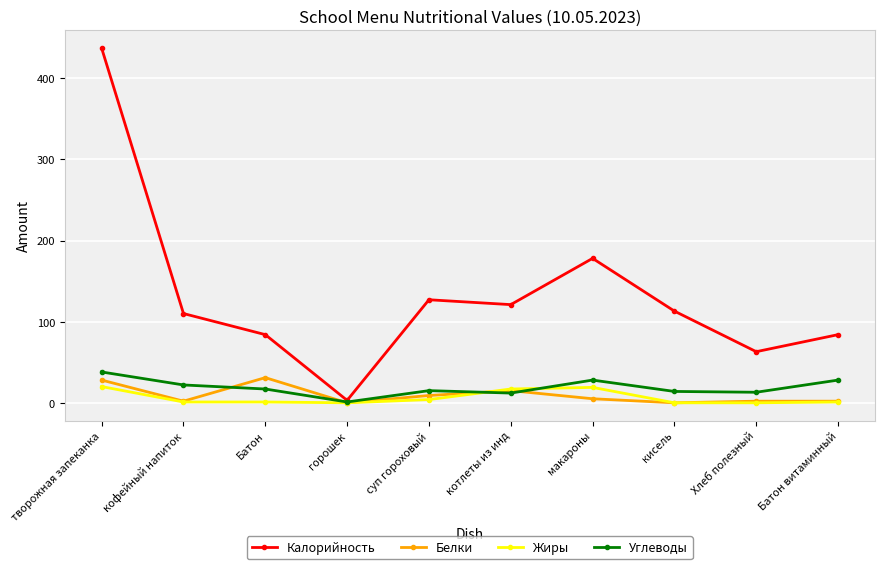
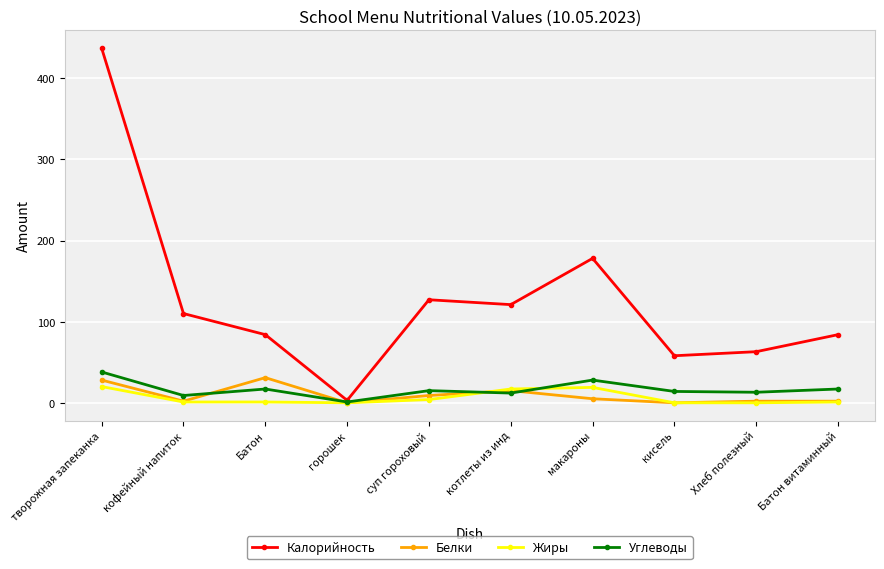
  {
    "Калорийность": {
      "творожная запеканка": 440,
      "кофейный напиток": 110,
      "Батон": 80,
      "суп гороховый": 130,
      "котлеты из инд": 120,
      "макароны": 180,
-     "кисель": 110,
+     "кисель": 60,
      "Хлеб полезный": 60,
      "Батон витаминный": 80
    },
    "Белки": {
      "творожная запеканка": 30,
      "Батон": 30,
      "суп гороховый": 10,
      "макароны": 10
    },
    "Жиры": {
      "творожная запеканка": 20,
      "Батон": 0,
      "суп гороховый": 0,
      "макароны": 20
    },
    "Углеводы": {
      "творожная запеканка": 40,
-     "кофейный напиток": 20,
+     "кофейный напиток": 10,
      "Батон": 20,
      "суп гороховый": 20,
      "макароны": 30,
      "кисель": 10,
      "Хлеб полезный": 10,
-     "Батон витаминный": 30
+     "Батон витаминный": 20
    }
  }
